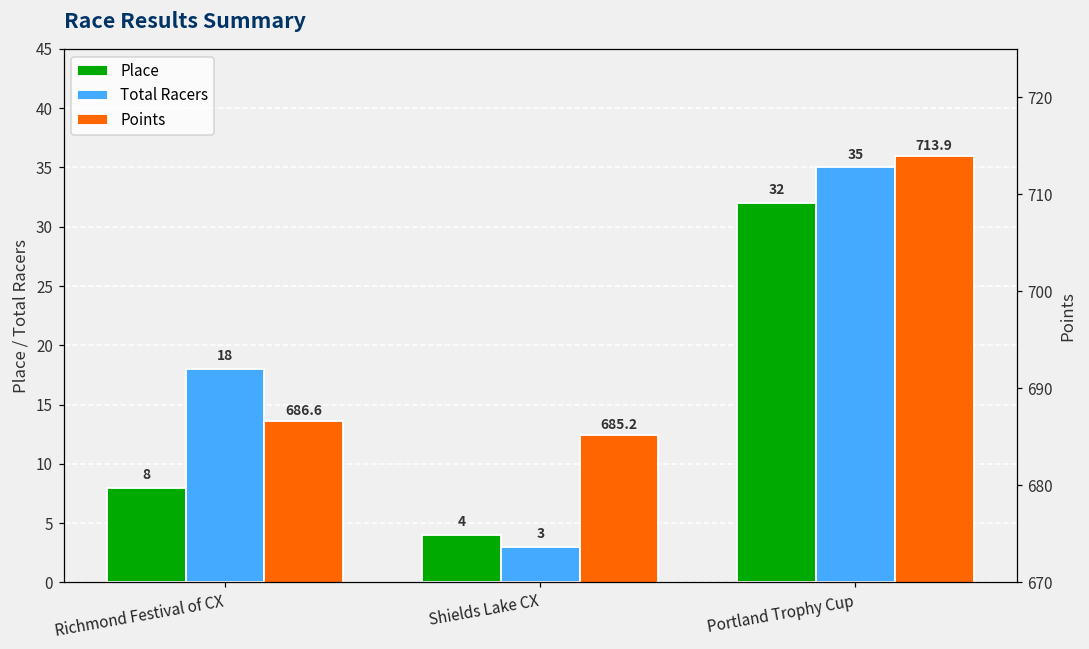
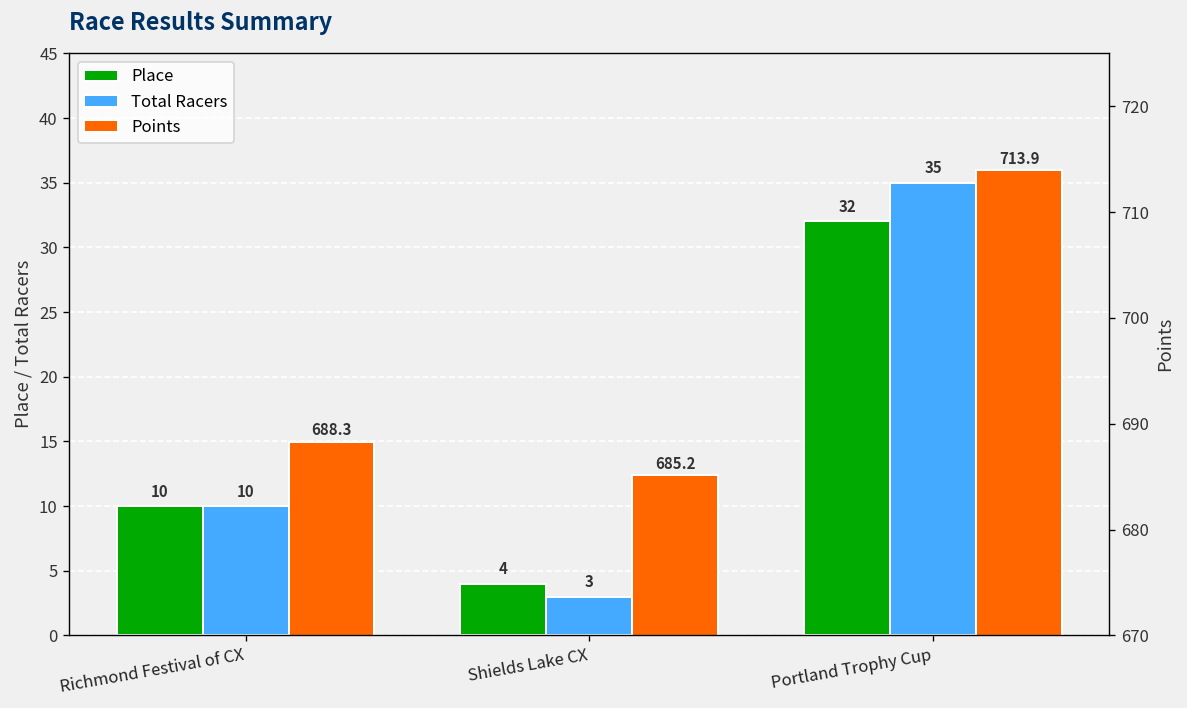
  {
    "Place": {
-     "Richmond Festival of CX": 8,
+     "Richmond Festival of CX": 10,
      "Shields Lake CX": 4,
      "Portland Trophy Cup": 32
    },
    "Total Racers": {
-     "Richmond Festival of CX": 18,
+     "Richmond Festival of CX": 10,
      "Shields Lake CX": 3,
      "Portland Trophy Cup": 35
    },
    "Points": {
-     "Richmond Festival of CX": 686.6,
+     "Richmond Festival of CX": 688.3,
      "Shields Lake CX": 685.2,
      "Portland Trophy Cup": 713.9
    }
  }
